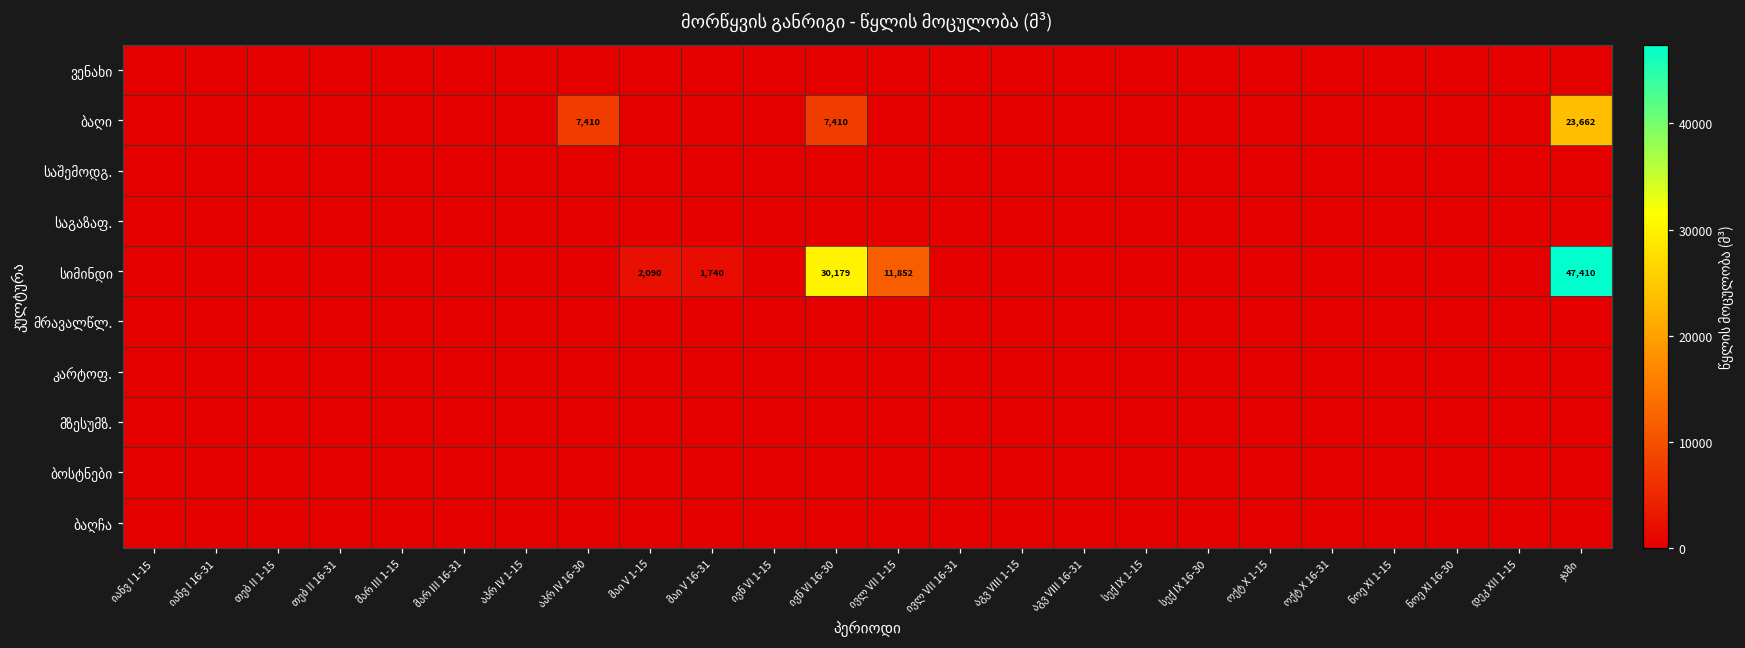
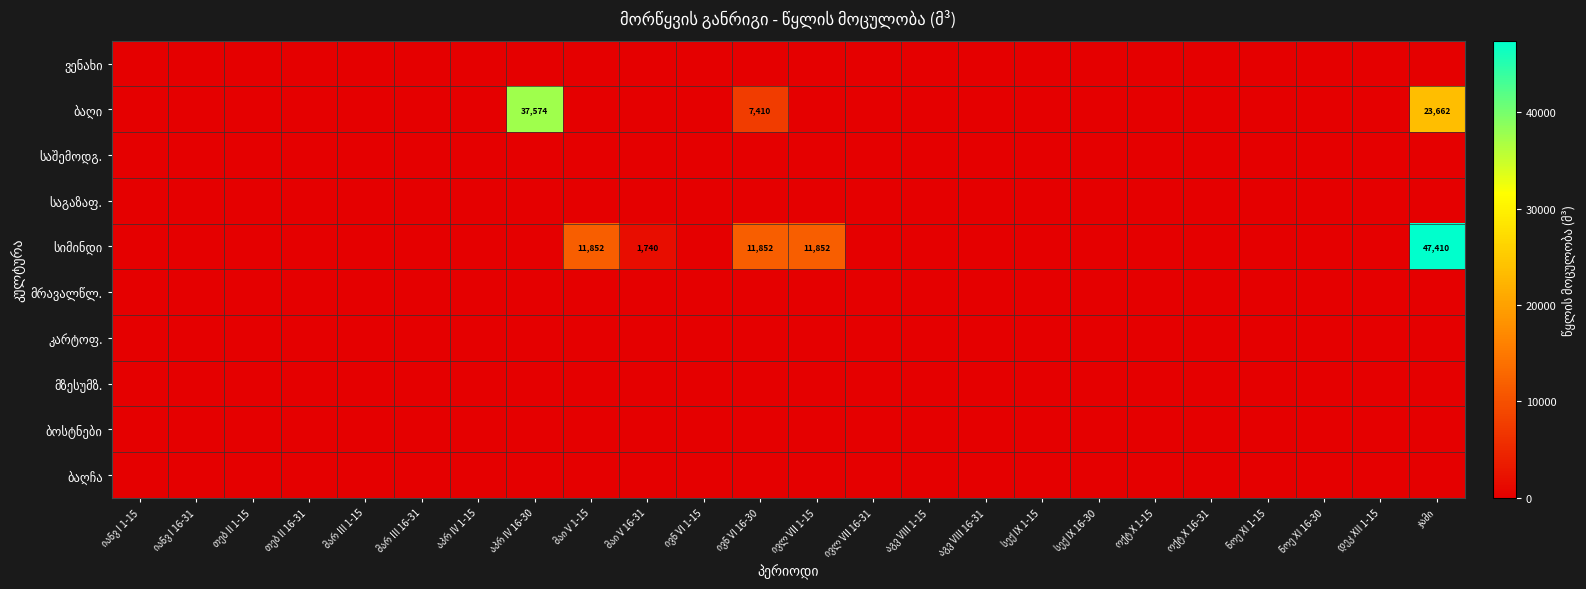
  {
    "ბაღი": {
-     "აპრ IV 16-30": "7,410",
+     "აპრ IV 16-30": "37,574",
      "ივნ VI 16-30": "7,410",
      "ჯამი": "23,662"
    },
    "სიმინდი": {
-     "მაი V 1-15": "2,090",
+     "მაი V 1-15": "11,852",
      "მაი V 16-31": "1,740",
-     "ივნ VI 16-30": "30,179",
+     "ივნ VI 16-30": "11,852",
      "ივლ VII 1-15": "11,852",
      "ჯამი": "47,410"
    }
  }
